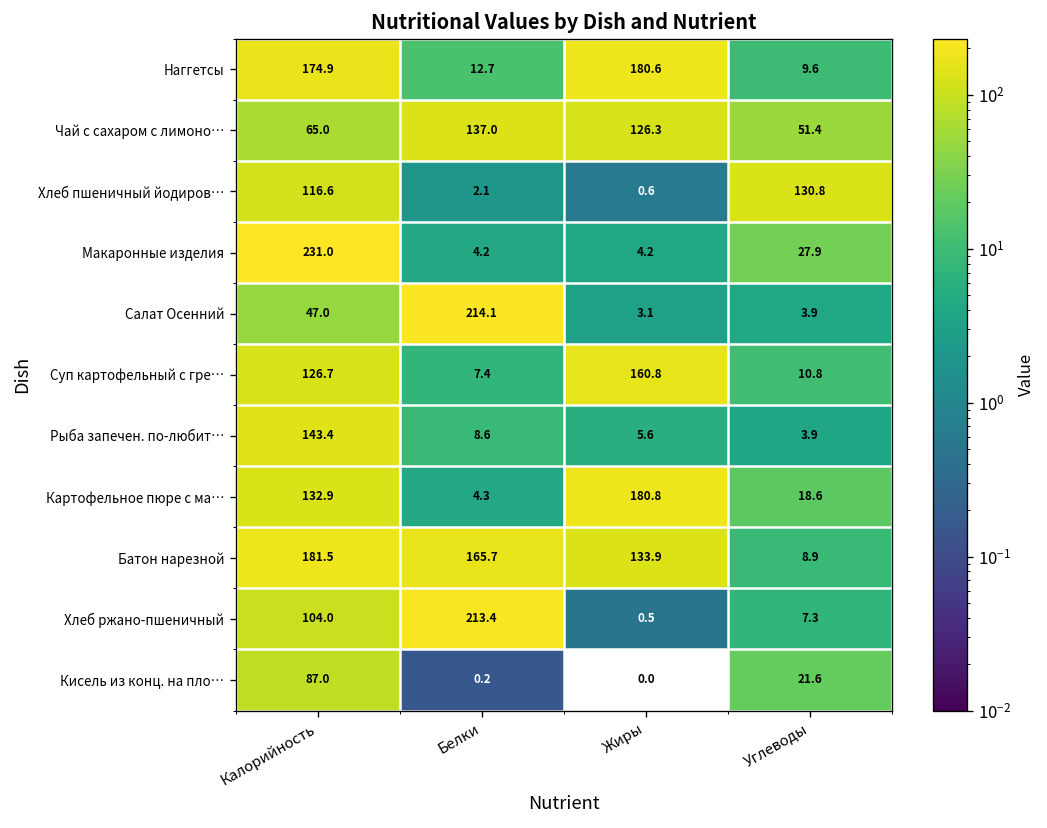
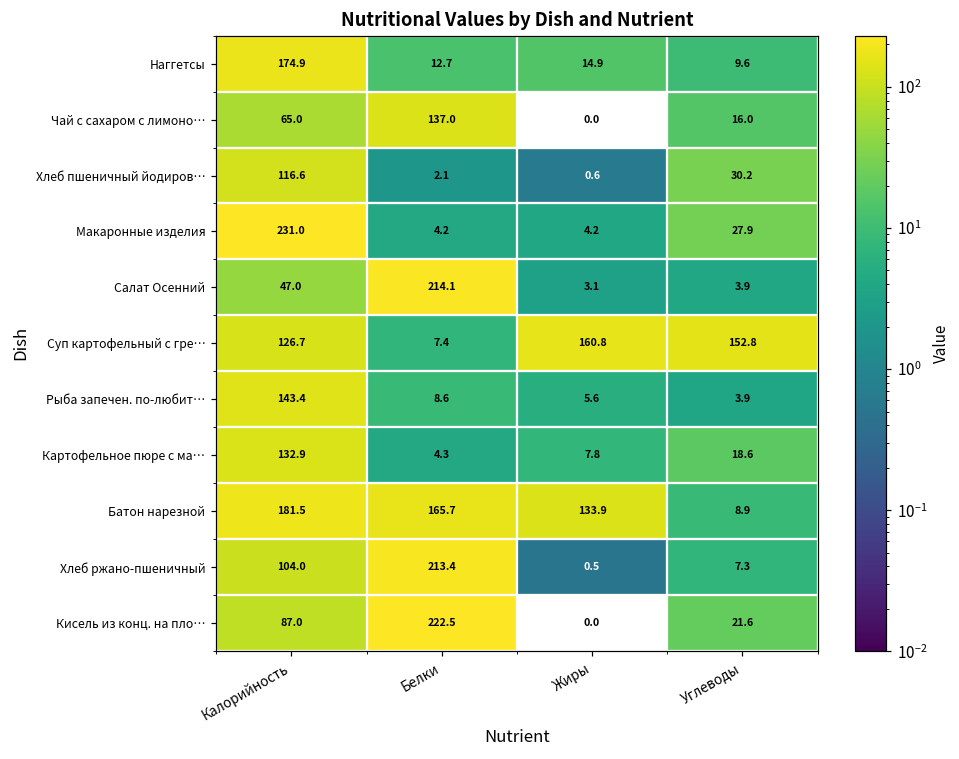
  {
    "Наггетсы": {
      "Калорийность": 174.9,
      "Белки": 12.7,
-     "Жиры": 180.6,
+     "Жиры": 14.9,
      "Углеводы": 9.6
    },
    "Чай с сахаром с лимоно…": {
      "Калорийность": 65.0,
      "Белки": 137.0,
-     "Жиры": 126.3,
-     "Углеводы": 51.4
+     "Жиры": 0.0,
+     "Углеводы": 16.0
    },
    "Хлеб пшеничный йодиров…": {
      "Калорийность": 116.6,
      "Белки": 2.1,
      "Жиры": 0.6,
-     "Углеводы": 130.8
+     "Углеводы": 30.2
    },
    "Макаронные изделия": {
      "Калорийность": 231.0,
      "Белки": 4.2,
      "Жиры": 4.2,
      "Углеводы": 27.9
    },
    "Салат Осенний": {
      "Калорийность": 47.0,
      "Белки": 214.1,
      "Жиры": 3.1,
      "Углеводы": 3.9
    },
    "Суп картофельный с гре…": {
      "Калорийность": 126.7,
      "Белки": 7.4,
      "Жиры": 160.8,
-     "Углеводы": 10.8
+     "Углеводы": 152.8
    },
    "Рыба запечен. по-любит…": {
      "Калорийность": 143.4,
      "Белки": 8.6,
      "Жиры": 5.6,
      "Углеводы": 3.9
    },
    "Картофельное пюре с ма…": {
      "Калорийность": 132.9,
      "Белки": 4.3,
-     "Жиры": 180.8,
+     "Жиры": 7.8,
      "Углеводы": 18.6
    },
    "Батон нарезной": {
      "Калорийность": 181.5,
      "Белки": 165.7,
      "Жиры": 133.9,
      "Углеводы": 8.9
    },
    "Хлеб ржано-пшеничный": {
      "Калорийность": 104.0,
      "Белки": 213.4,
      "Жиры": 0.5,
      "Углеводы": 7.3
    },
    "Кисель из конц. на пло…": {
      "Калорийность": 87.0,
-     "Белки": 0.2,
+     "Белки": 222.5,
      "Жиры": 0.0,
      "Углеводы": 21.6
    }
  }
